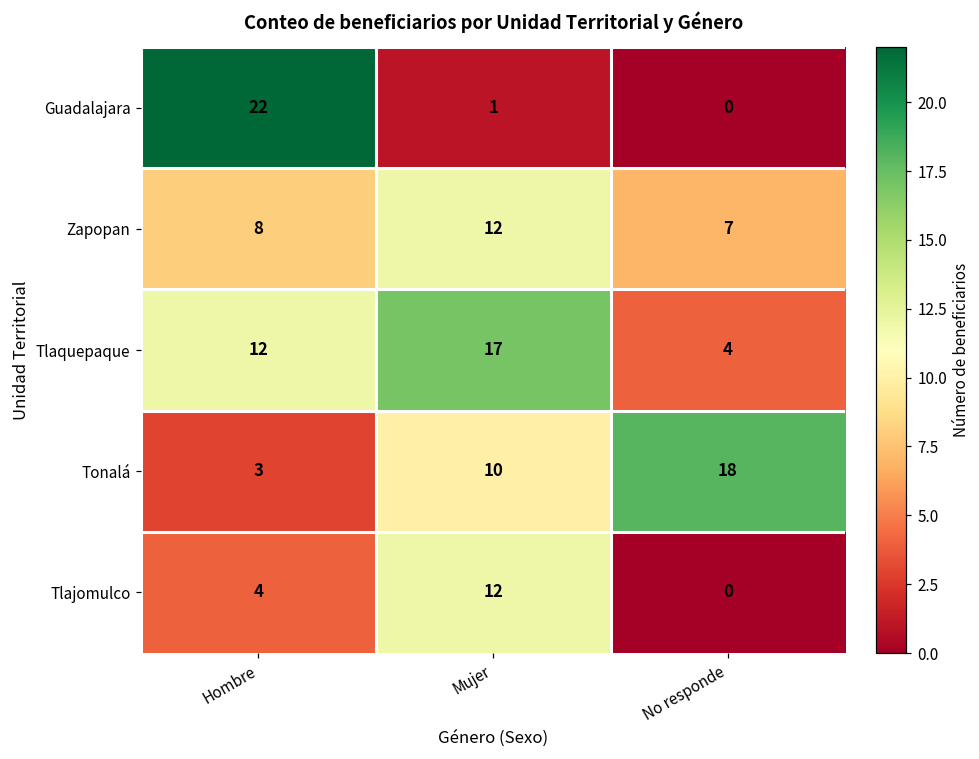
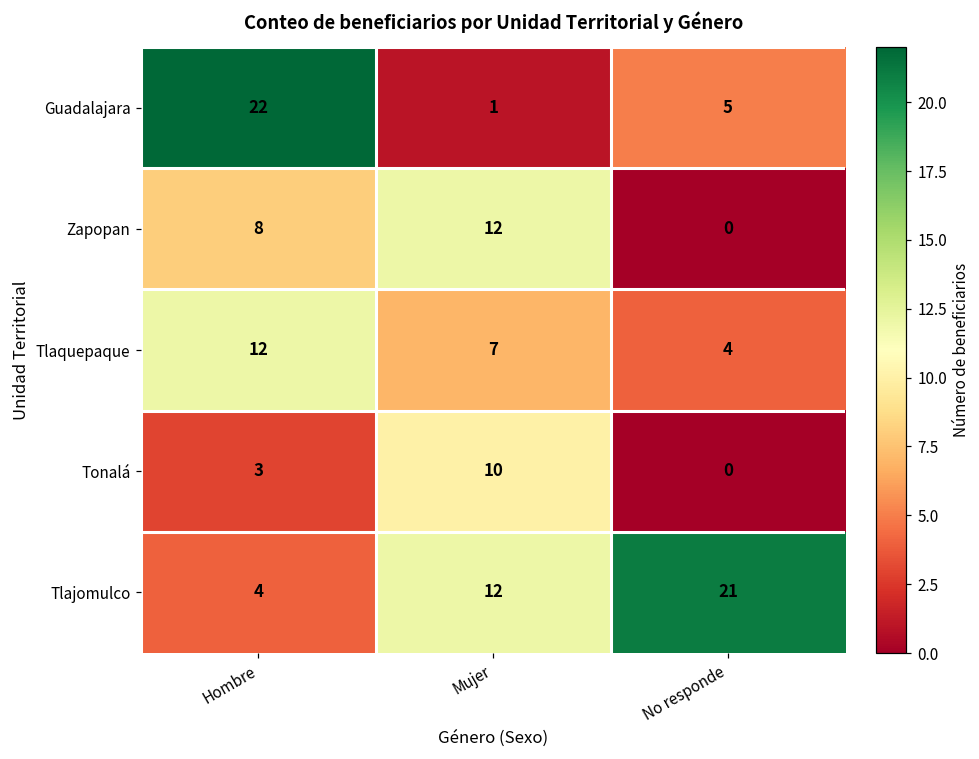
  {
    "Guadalajara": {
      "Hombre": 22,
      "Mujer": 1,
-     "No responde": 0
+     "No responde": 5
    },
    "Zapopan": {
      "Hombre": 8,
      "Mujer": 12,
-     "No responde": 7
+     "No responde": 0
    },
    "Tlaquepaque": {
      "Hombre": 12,
-     "Mujer": 17,
+     "Mujer": 7,
      "No responde": 4
    },
    "Tonalá": {
      "Hombre": 3,
      "Mujer": 10,
-     "No responde": 18
+     "No responde": 0
    },
    "Tlajomulco": {
      "Hombre": 4,
      "Mujer": 12,
-     "No responde": 0
+     "No responde": 21
    }
  }
